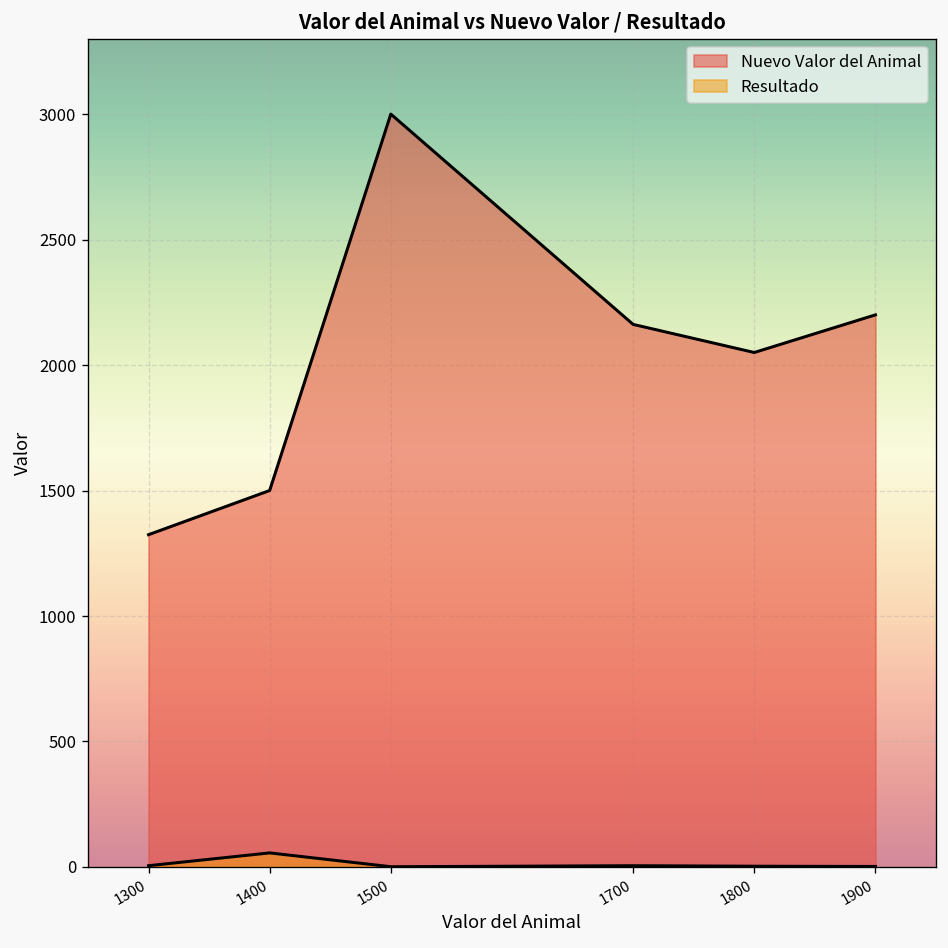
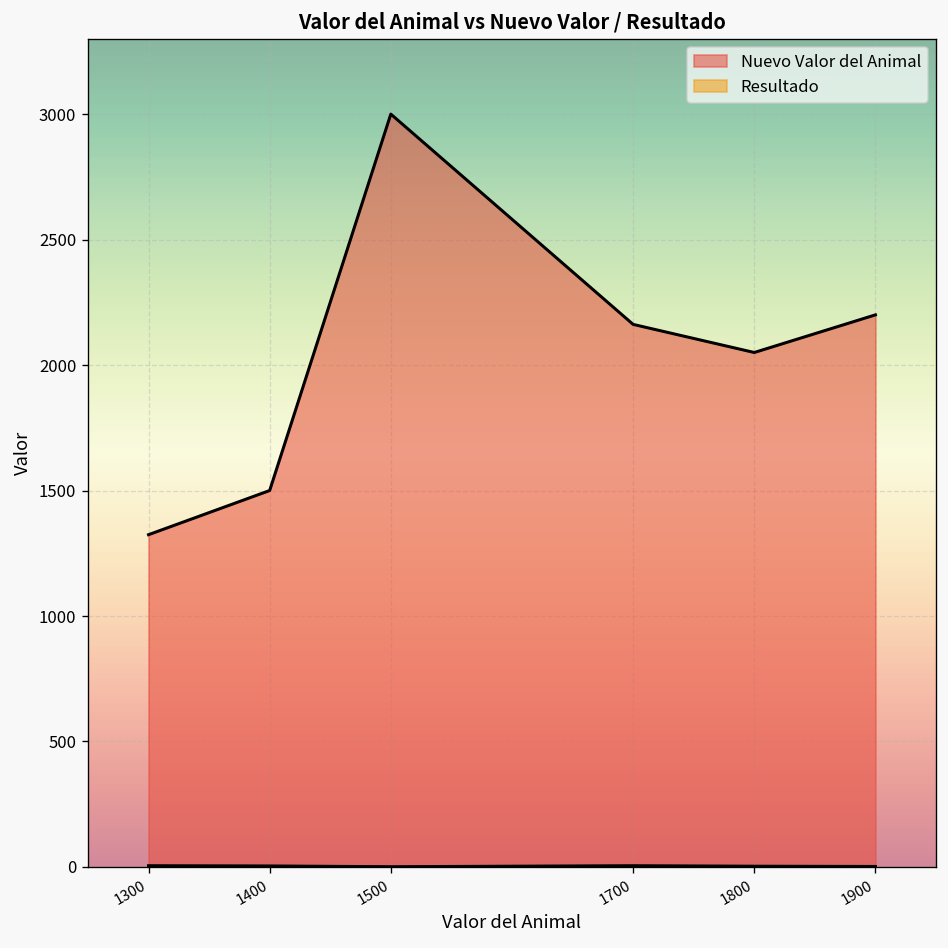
  {
    "Nuevo Valor del Animal": {
      "1300": 1320,
      "1400": 1500,
      "1500": 3000,
      "1700": 2160,
      "1800": 2050,
      "1900": 2200
    },
    "Resultado": {
      "1300": 10,
-     "1400": 60,
+     "1400": 0,
      "1500": 0,
      "1700": 10,
      "1800": 0,
      "1900": 0
    }
  }
